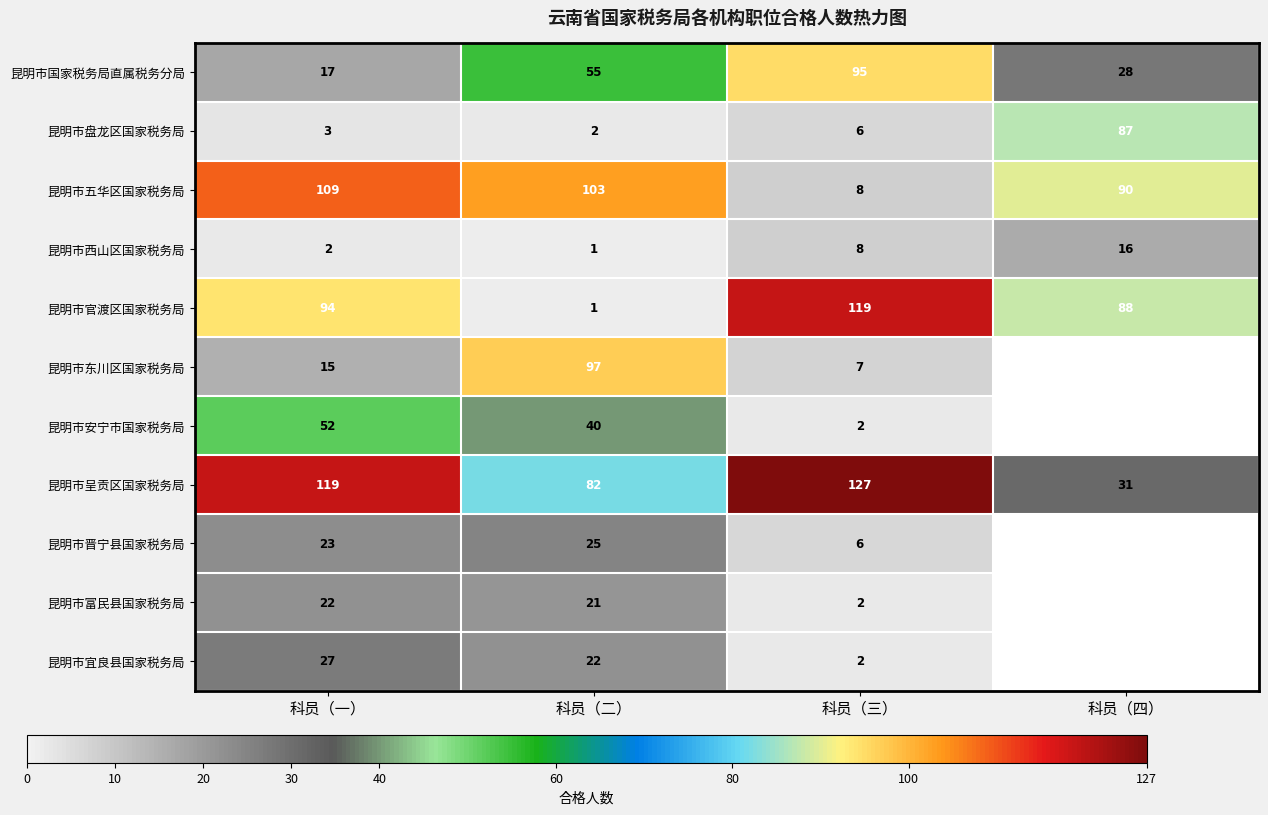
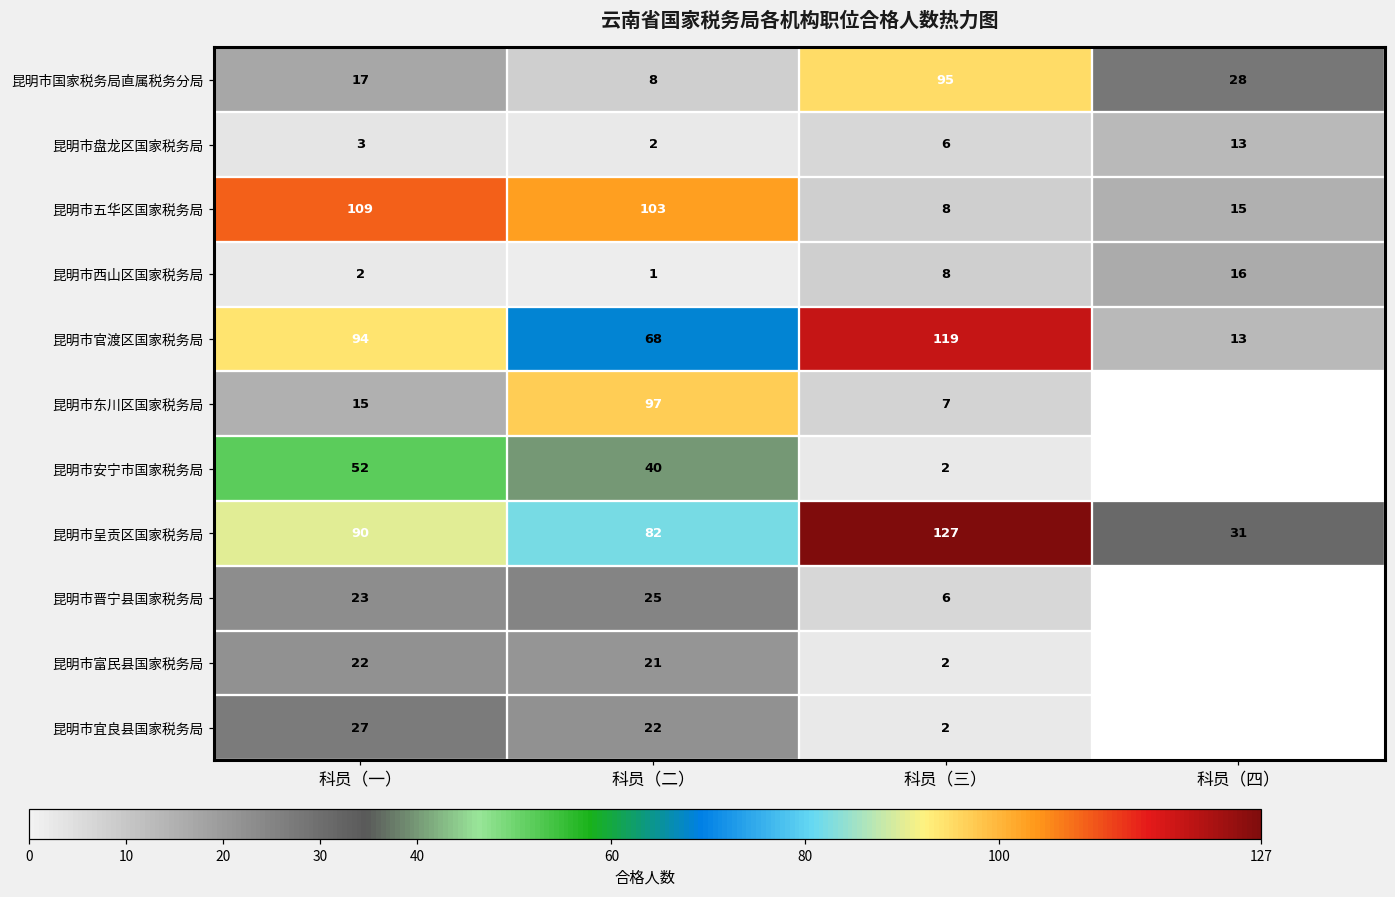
  {
    "昆明市国家税务局直属税务分局": {
      "科员（一）": 17,
-     "科员（二）": 55,
+     "科员（二）": 8,
      "科员（三）": 95,
      "科员（四）": 28
    },
    "昆明市盘龙区国家税务局": {
      "科员（一）": 3,
      "科员（二）": 2,
      "科员（三）": 6,
-     "科员（四）": 87
+     "科员（四）": 13
    },
    "昆明市五华区国家税务局": {
      "科员（一）": 109,
      "科员（二）": 103,
      "科员（三）": 8,
-     "科员（四）": 90
+     "科员（四）": 15
    },
    "昆明市西山区国家税务局": {
      "科员（一）": 2,
      "科员（二）": 1,
      "科员（三）": 8,
      "科员（四）": 16
    },
    "昆明市官渡区国家税务局": {
      "科员（一）": 94,
-     "科员（二）": 1,
+     "科员（二）": 68,
      "科员（三）": 119,
-     "科员（四）": 88
+     "科员（四）": 13
    },
    "昆明市东川区国家税务局": {
      "科员（一）": 15,
      "科员（二）": 97,
      "科员（三）": 7
    },
    "昆明市安宁市国家税务局": {
      "科员（一）": 52,
      "科员（二）": 40,
      "科员（三）": 2
    },
    "昆明市呈贡区国家税务局": {
-     "科员（一）": 119,
+     "科员（一）": 90,
      "科员（二）": 82,
      "科员（三）": 127,
      "科员（四）": 31
    },
    "昆明市晋宁县国家税务局": {
      "科员（一）": 23,
      "科员（二）": 25,
      "科员（三）": 6
    },
    "昆明市富民县国家税务局": {
      "科员（一）": 22,
      "科员（二）": 21,
      "科员（三）": 2
    },
    "昆明市宜良县国家税务局": {
      "科员（一）": 27,
      "科员（二）": 22,
      "科员（三）": 2
    }
  }
